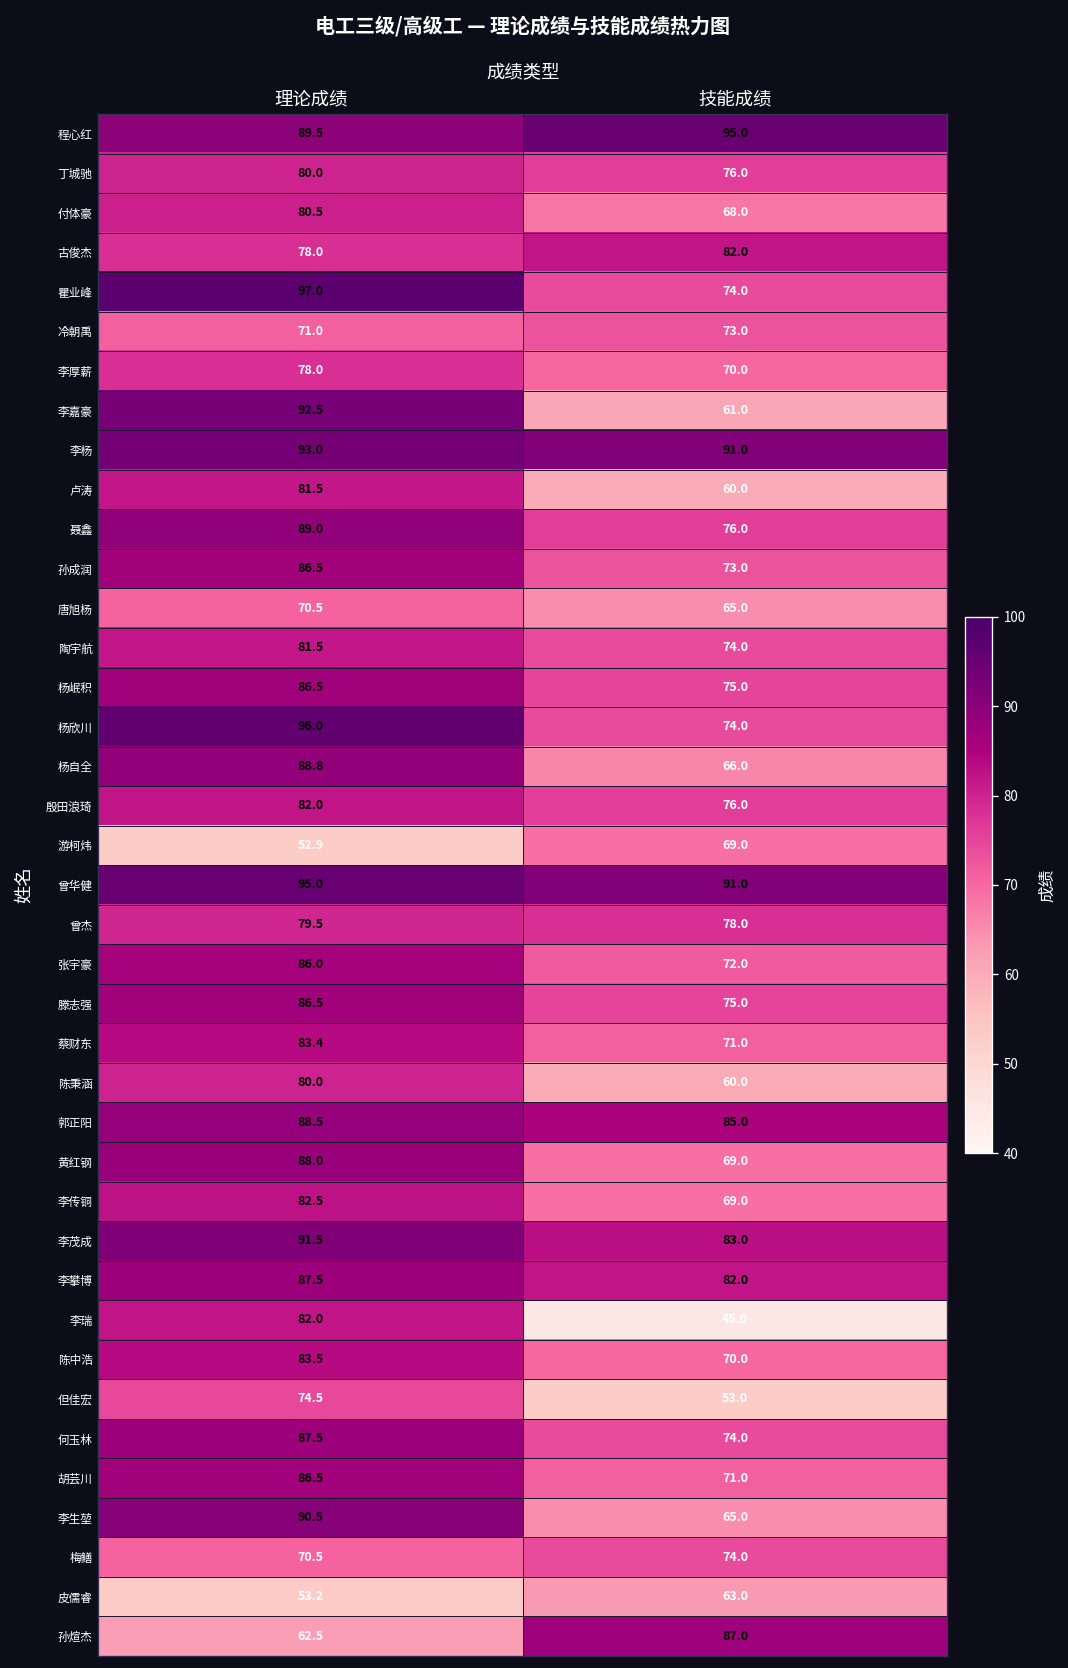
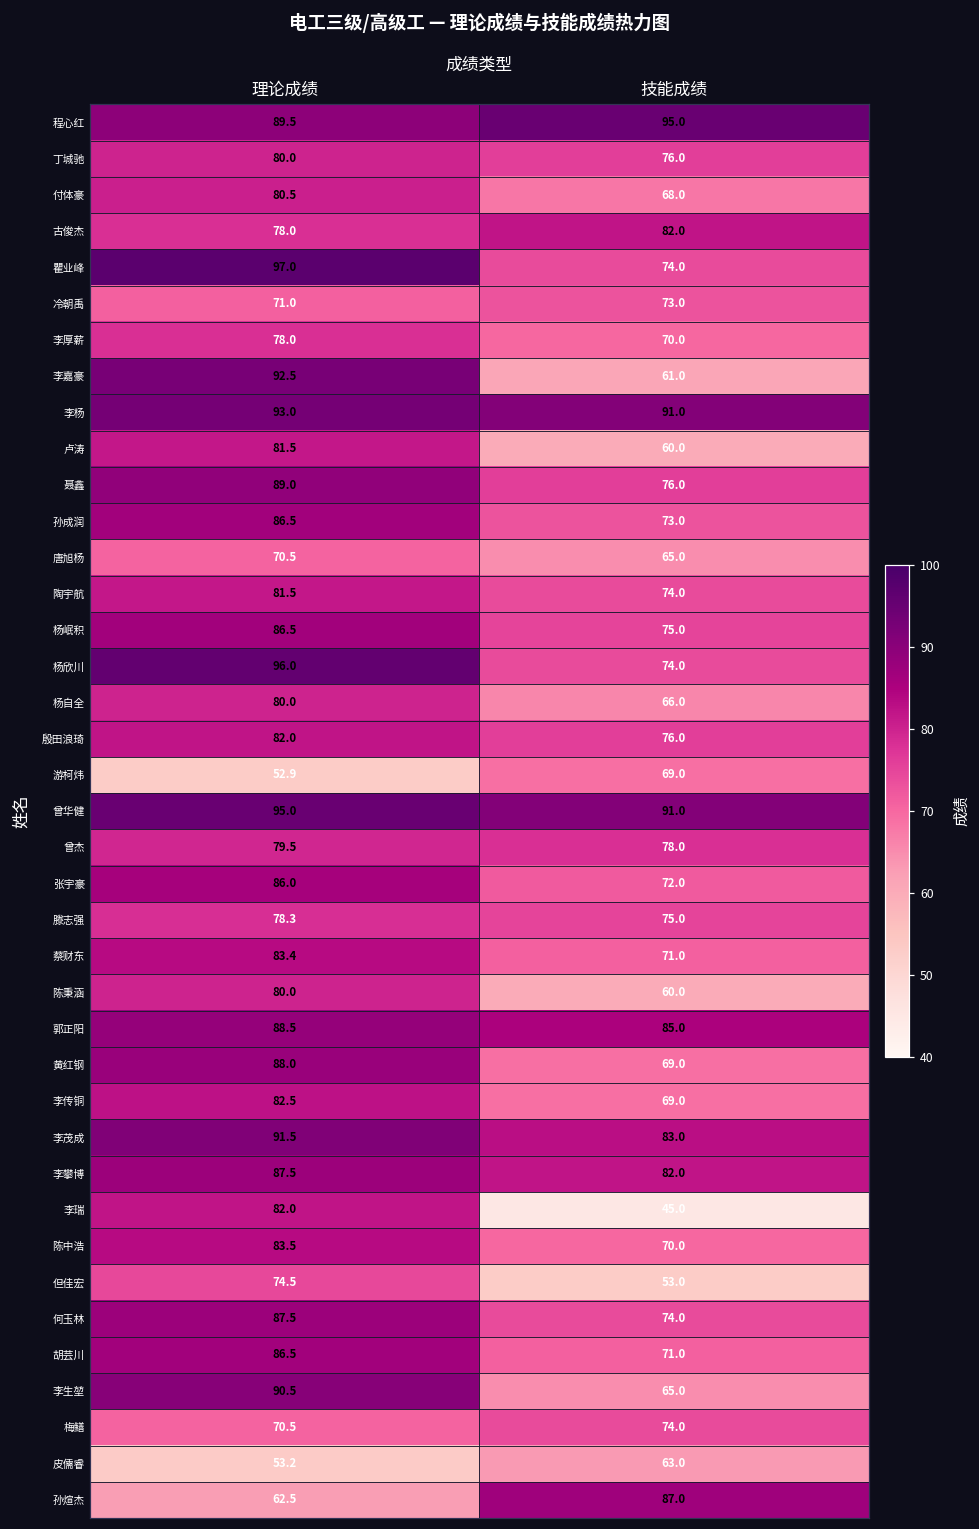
  {
    "程心红": {
      "理论成绩": 89.5,
      "技能成绩": 95.0
    },
    "丁城驰": {
      "理论成绩": 80.0,
      "技能成绩": 76.0
    },
    "付体豪": {
      "理论成绩": 80.5,
      "技能成绩": 68.0
    },
    "古俊杰": {
      "理论成绩": 78.0,
      "技能成绩": 82.0
    },
    "瞿业峰": {
      "理论成绩": 97.0,
      "技能成绩": 74.0
    },
    "冷朝禹": {
      "理论成绩": 71.0,
      "技能成绩": 73.0
    },
    "李厚薪": {
      "理论成绩": 78.0,
      "技能成绩": 70.0
    },
    "李嘉豪": {
      "理论成绩": 92.5,
      "技能成绩": 61.0
    },
    "李杨": {
      "理论成绩": 93.0,
      "技能成绩": 91.0
    },
    "卢涛": {
      "理论成绩": 81.5,
      "技能成绩": 60.0
    },
    "聂鑫": {
      "理论成绩": 89.0,
      "技能成绩": 76.0
    },
    "孙成润": {
      "理论成绩": 86.5,
      "技能成绩": 73.0
    },
    "唐旭杨": {
      "理论成绩": 70.5,
      "技能成绩": 65.0
    },
    "陶宇航": {
      "理论成绩": 81.5,
      "技能成绩": 74.0
    },
    "杨岷积": {
      "理论成绩": 86.5,
      "技能成绩": 75.0
    },
    "杨欣川": {
      "理论成绩": 96.0,
      "技能成绩": 74.0
    },
    "杨自全": {
-     "理论成绩": 88.8,
+     "理论成绩": 80.0,
      "技能成绩": 66.0
    },
    "殷田浪琦": {
      "理论成绩": 82.0,
      "技能成绩": 76.0
    },
    "游柯炜": {
      "理论成绩": 52.9,
      "技能成绩": 69.0
    },
    "曾华健": {
      "理论成绩": 95.0,
      "技能成绩": 91.0
    },
    "曾杰": {
      "理论成绩": 79.5,
      "技能成绩": 78.0
    },
    "张宇豪": {
      "理论成绩": 86.0,
      "技能成绩": 72.0
    },
    "滕志强": {
-     "理论成绩": 86.5,
+     "理论成绩": 78.3,
      "技能成绩": 75.0
    },
    "蔡财东": {
      "理论成绩": 83.4,
      "技能成绩": 71.0
    },
    "陈秉涵": {
      "理论成绩": 80.0,
      "技能成绩": 60.0
    },
    "郭正阳": {
      "理论成绩": 88.5,
      "技能成绩": 85.0
    },
    "黄红钢": {
      "理论成绩": 88.0,
      "技能成绩": 69.0
    },
    "李传铜": {
      "理论成绩": 82.5,
      "技能成绩": 69.0
    },
    "李茂成": {
      "理论成绩": 91.5,
      "技能成绩": 83.0
    },
    "李攀博": {
      "理论成绩": 87.5,
      "技能成绩": 82.0
    },
    "李瑞": {
      "理论成绩": 82.0
    },
    "陈中浩": {
      "理论成绩": 83.5,
      "技能成绩": 70.0
    },
    "但佳宏": {
      "理论成绩": 74.5,
      "技能成绩": 53.0
    },
    "何玉林": {
      "理论成绩": 87.5,
      "技能成绩": 74.0
    },
    "胡芸川": {
      "理论成绩": 86.5,
      "技能成绩": 71.0
    },
    "李生堃": {
      "理论成绩": 90.5,
      "技能成绩": 65.0
    },
    "梅鳝": {
      "理论成绩": 70.5,
      "技能成绩": 74.0
    },
    "皮儒睿": {
      "理论成绩": 53.2,
      "技能成绩": 63.0
    },
    "孙煊杰": {
      "理论成绩": 62.5,
      "技能成绩": 87.0
    }
  }
